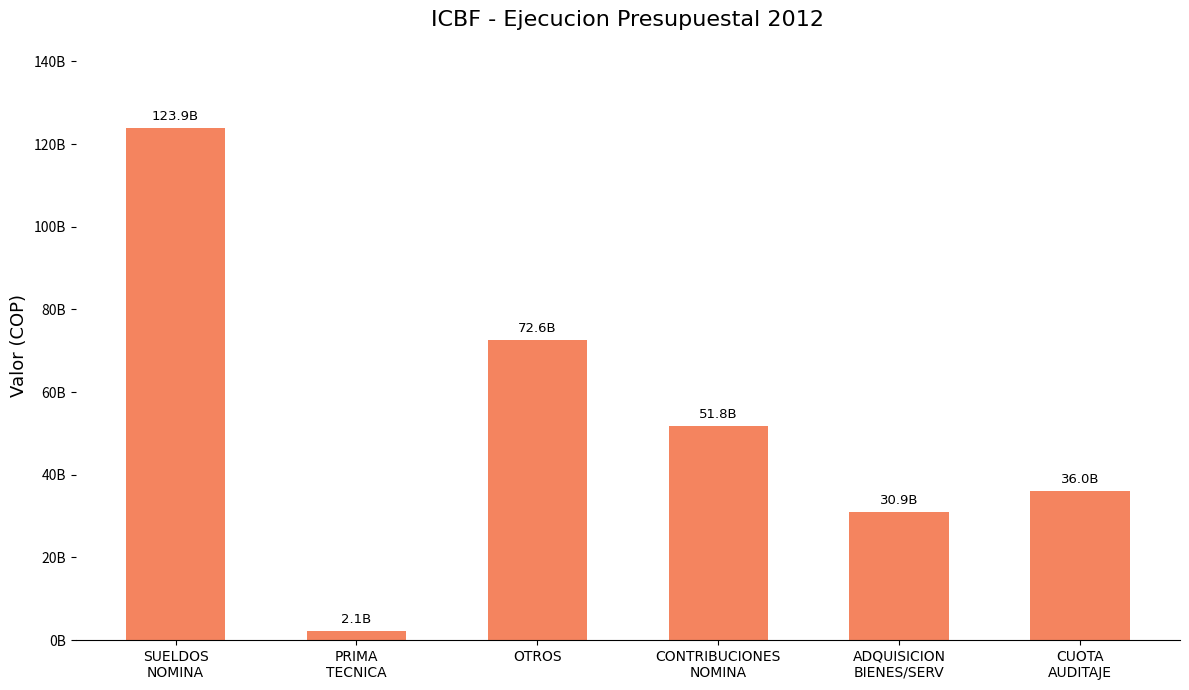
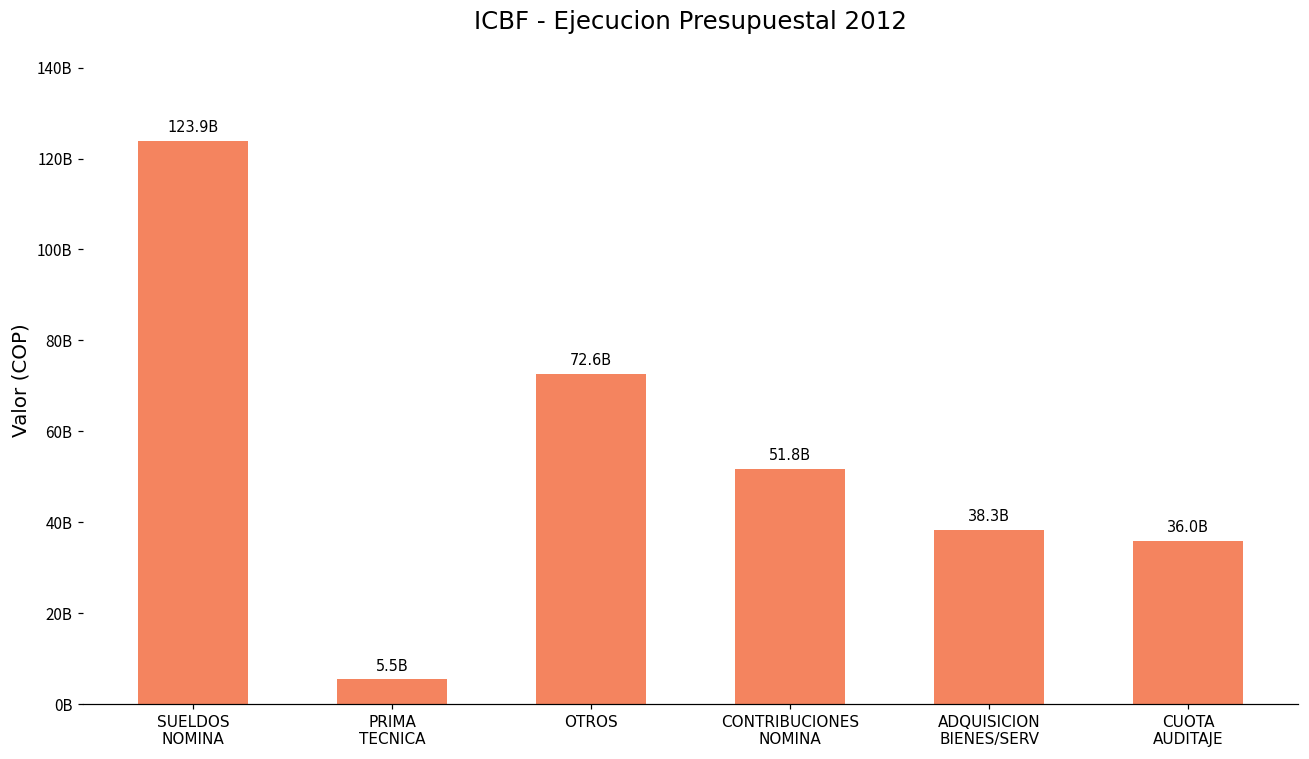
  {
    "SUELDOS NOMINA": "123.9B",
-   "PRIMA TECNICA": "2.1B",
+   "PRIMA TECNICA": "5.5B",
    "OTROS": "72.6B",
    "CONTRIBUCIONES NOMINA": "51.8B",
-   "ADQUISICION BIENES/SERV": "30.9B",
+   "ADQUISICION BIENES/SERV": "38.3B",
    "CUOTA AUDITAJE": "36.0B"
  }
